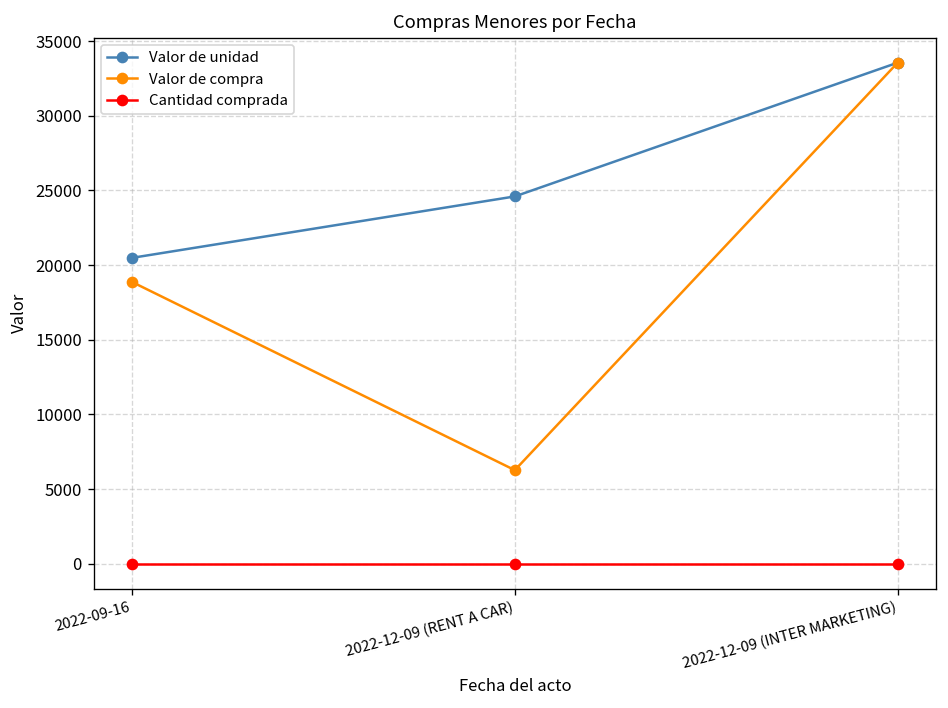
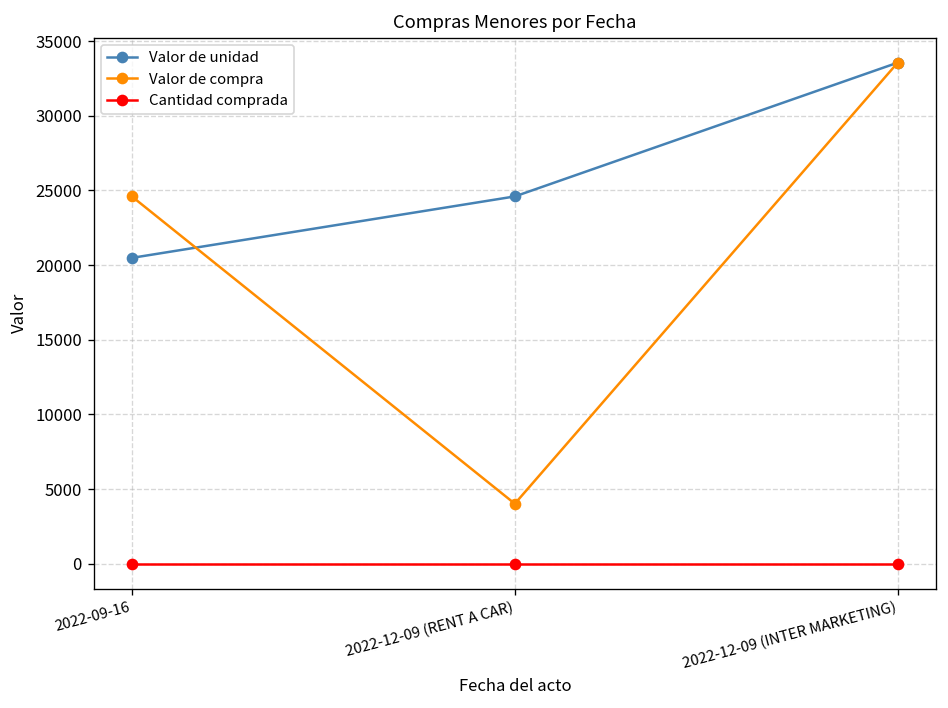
  {
    "Valor de unidad": {
      "2022-09-16": 20500,
      "2022-12-09 (RENT A CAR)": 24600
    },
    "Valor de compra": {
-     "2022-09-16": 18900,
-     "2022-12-09 (RENT A CAR)": 6300
+     "2022-09-16": 24600,
+     "2022-12-09 (RENT A CAR)": 4000
    },
    "Cantidad comprada": {
      "2022-09-16": 0,
      "2022-12-09 (RENT A CAR)": 0,
      "2022-12-09 (INTER MARKETING)": 0
    }
  }
